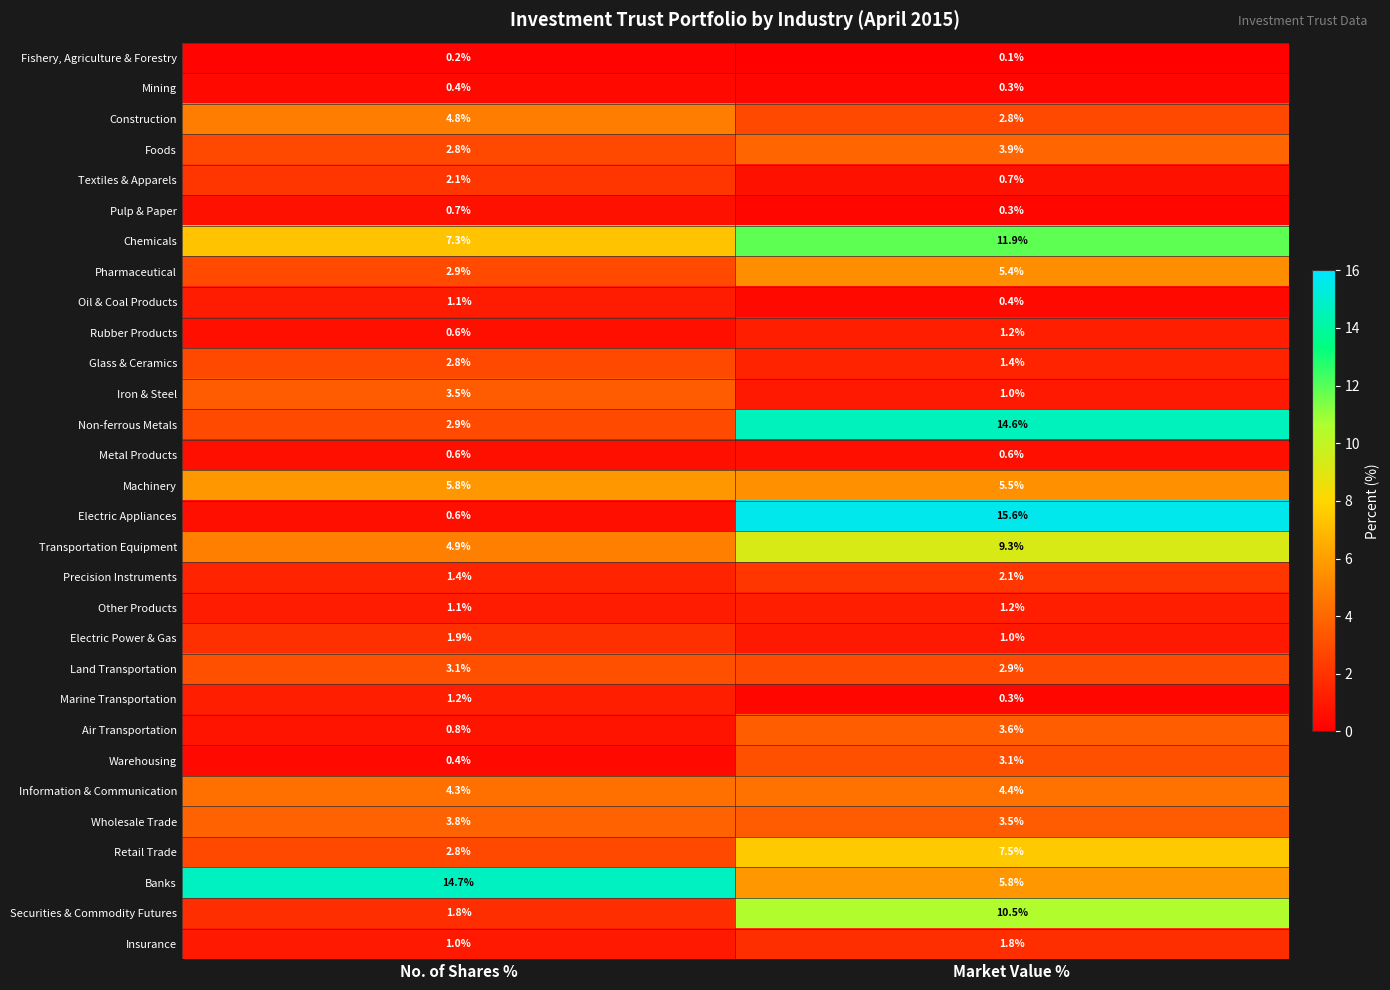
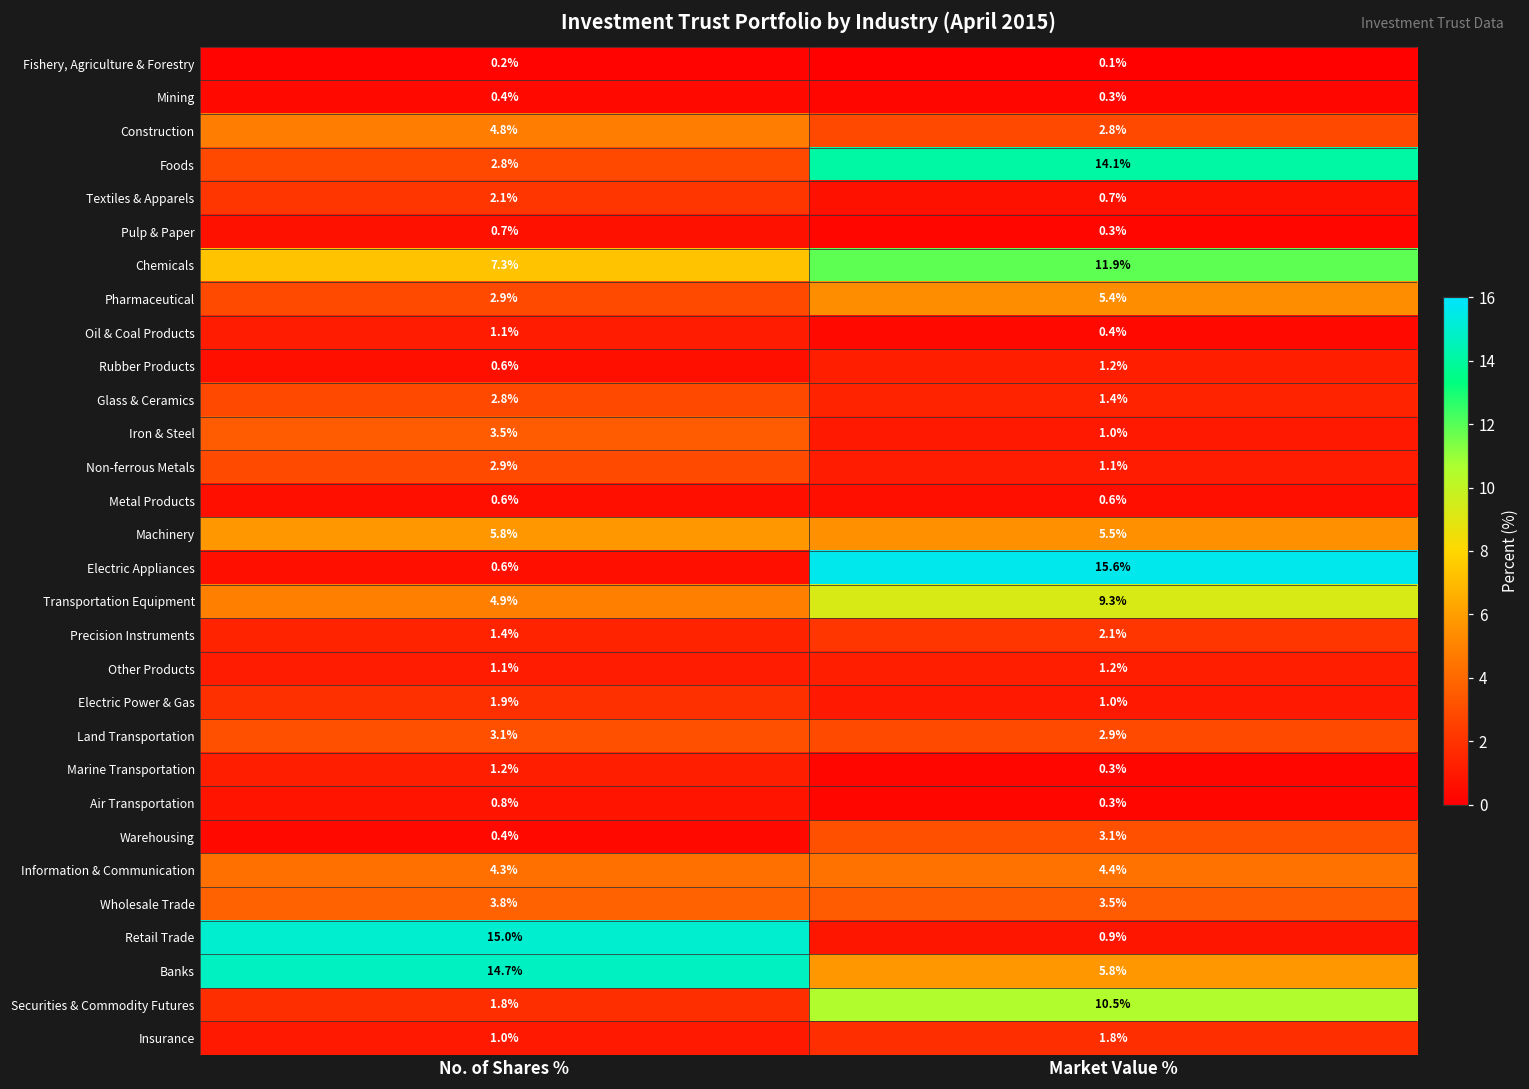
  {
    "Fishery, Agriculture & Forestry": {
      "No. of Shares %": "0.2%",
      "Market Value %": "0.1%"
    },
    "Mining": {
      "No. of Shares %": "0.4%",
      "Market Value %": "0.3%"
    },
    "Construction": {
      "No. of Shares %": "4.8%",
      "Market Value %": "2.8%"
    },
    "Foods": {
      "No. of Shares %": "2.8%",
-     "Market Value %": "3.9%"
+     "Market Value %": "14.1%"
    },
    "Textiles & Apparels": {
      "No. of Shares %": "2.1%",
      "Market Value %": "0.7%"
    },
    "Pulp & Paper": {
      "No. of Shares %": "0.7%",
      "Market Value %": "0.3%"
    },
    "Chemicals": {
      "No. of Shares %": "7.3%",
      "Market Value %": "11.9%"
    },
    "Pharmaceutical": {
      "No. of Shares %": "2.9%",
      "Market Value %": "5.4%"
    },
    "Oil & Coal Products": {
      "No. of Shares %": "1.1%",
      "Market Value %": "0.4%"
    },
    "Rubber Products": {
      "No. of Shares %": "0.6%",
      "Market Value %": "1.2%"
    },
    "Glass & Ceramics": {
      "No. of Shares %": "2.8%",
      "Market Value %": "1.4%"
    },
    "Iron & Steel": {
      "No. of Shares %": "3.5%",
      "Market Value %": "1.0%"
    },
    "Non-ferrous Metals": {
      "No. of Shares %": "2.9%",
-     "Market Value %": "14.6%"
+     "Market Value %": "1.1%"
    },
    "Metal Products": {
      "No. of Shares %": "0.6%",
      "Market Value %": "0.6%"
    },
    "Machinery": {
      "No. of Shares %": "5.8%",
      "Market Value %": "5.5%"
    },
    "Electric Appliances": {
      "No. of Shares %": "0.6%",
      "Market Value %": "15.6%"
    },
    "Transportation Equipment": {
      "No. of Shares %": "4.9%",
      "Market Value %": "9.3%"
    },
    "Precision Instruments": {
      "No. of Shares %": "1.4%",
      "Market Value %": "2.1%"
    },
    "Other Products": {
      "No. of Shares %": "1.1%",
      "Market Value %": "1.2%"
    },
    "Electric Power & Gas": {
      "No. of Shares %": "1.9%",
      "Market Value %": "1.0%"
    },
    "Land Transportation": {
      "No. of Shares %": "3.1%",
      "Market Value %": "2.9%"
    },
    "Marine Transportation": {
      "No. of Shares %": "1.2%",
      "Market Value %": "0.3%"
    },
    "Air Transportation": {
      "No. of Shares %": "0.8%",
-     "Market Value %": "3.6%"
+     "Market Value %": "0.3%"
    },
    "Warehousing": {
      "No. of Shares %": "0.4%",
      "Market Value %": "3.1%"
    },
    "Information & Communication": {
      "No. of Shares %": "4.3%",
      "Market Value %": "4.4%"
    },
    "Wholesale Trade": {
      "No. of Shares %": "3.8%",
      "Market Value %": "3.5%"
    },
    "Retail Trade": {
-     "No. of Shares %": "2.8%",
-     "Market Value %": "7.5%"
+     "No. of Shares %": "15.0%",
+     "Market Value %": "0.9%"
    },
    "Banks": {
      "No. of Shares %": "14.7%",
      "Market Value %": "5.8%"
    },
    "Securities & Commodity Futures": {
      "No. of Shares %": "1.8%",
      "Market Value %": "10.5%"
    },
    "Insurance": {
      "No. of Shares %": "1.0%",
      "Market Value %": "1.8%"
    }
  }
